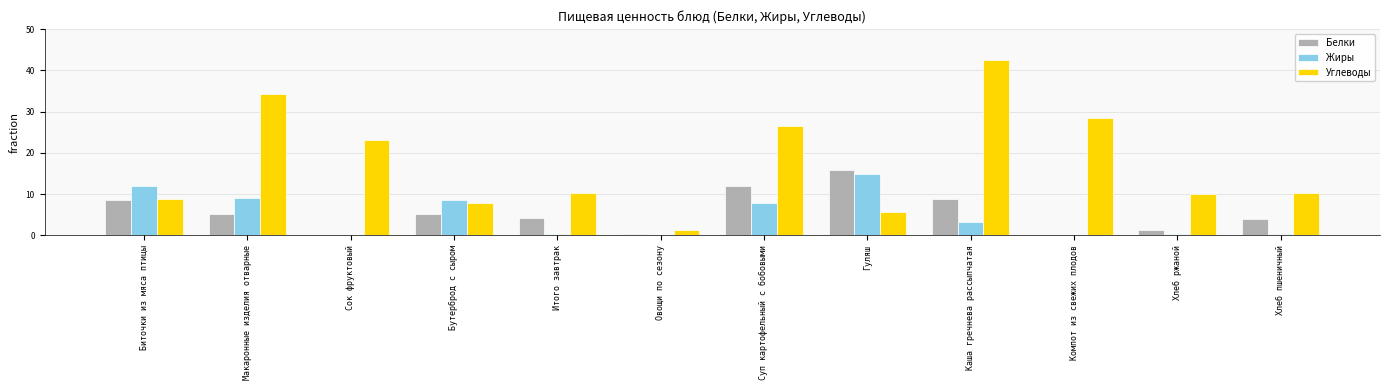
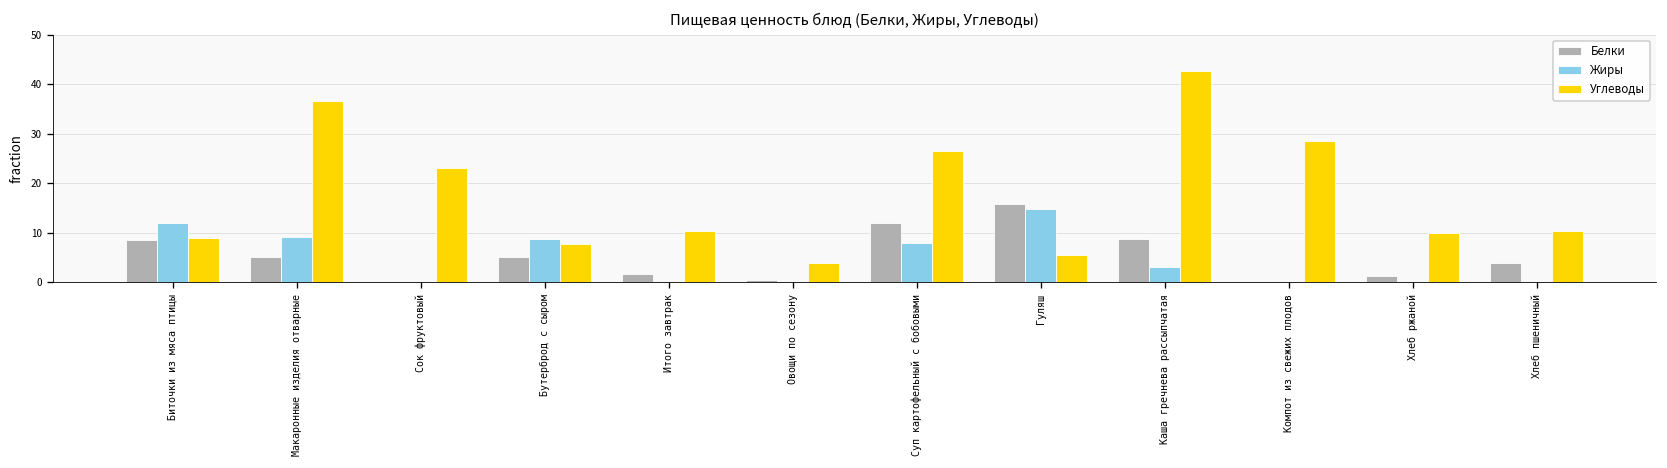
  {
    "Белки": {
      "Биточки из мяса птицы": 9,
      "Макаронные изделия отварные": 5,
      "Сок фруктовый": 0,
      "Бутерброд с сыром": 5,
-     "Итого завтрак": 4,
+     "Итого завтрак": 2,
      "Суп картофельный с бобовыми": 12,
      "Гуляш": 16,
      "Каша гречнева рассыпчатая": 9,
      "Хлеб ржаной": 1,
      "Хлеб пшеничный": 4
    },
    "Жиры": {
      "Биточки из мяса птицы": 12,
      "Макаронные изделия отварные": 9,
      "Сок фруктовый": 0,
      "Бутерброд с сыром": 9,
      "Суп картофельный с бобовыми": 8,
      "Гуляш": 15,
      "Каша гречнева рассыпчатая": 3,
      "Компот из свежих плодов": 0
    },
    "Углеводы": {
      "Биточки из мяса птицы": 9,
-     "Макаронные изделия отварные": 34,
+     "Макаронные изделия отварные": 37,
      "Сок фруктовый": 23,
      "Бутерброд с сыром": 8,
      "Итого завтрак": 10,
-     "Овощи по сезону": 1,
+     "Овощи по сезону": 4,
      "Суп картофельный с бобовыми": 27,
      "Гуляш": 6,
      "Каша гречнева рассыпчатая": 43,
      "Компот из свежих плодов": 28,
      "Хлеб ржаной": 10,
      "Хлеб пшеничный": 10
    }
  }
